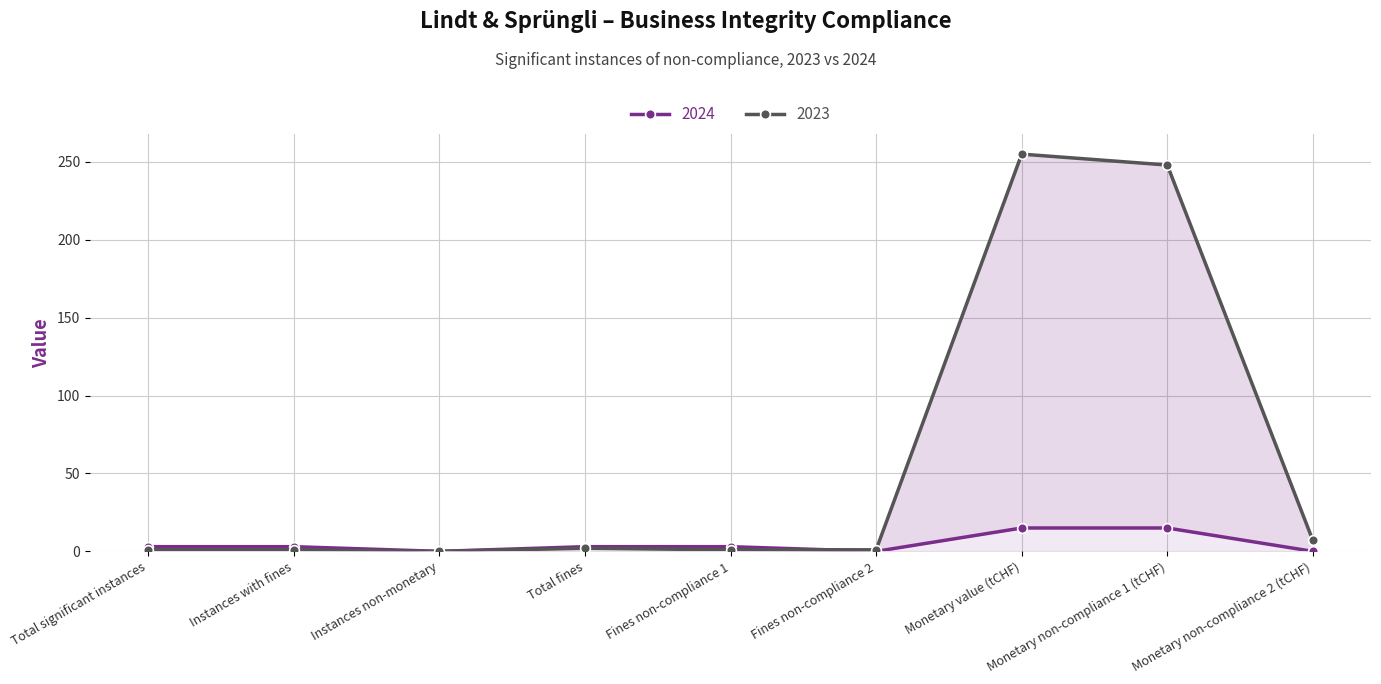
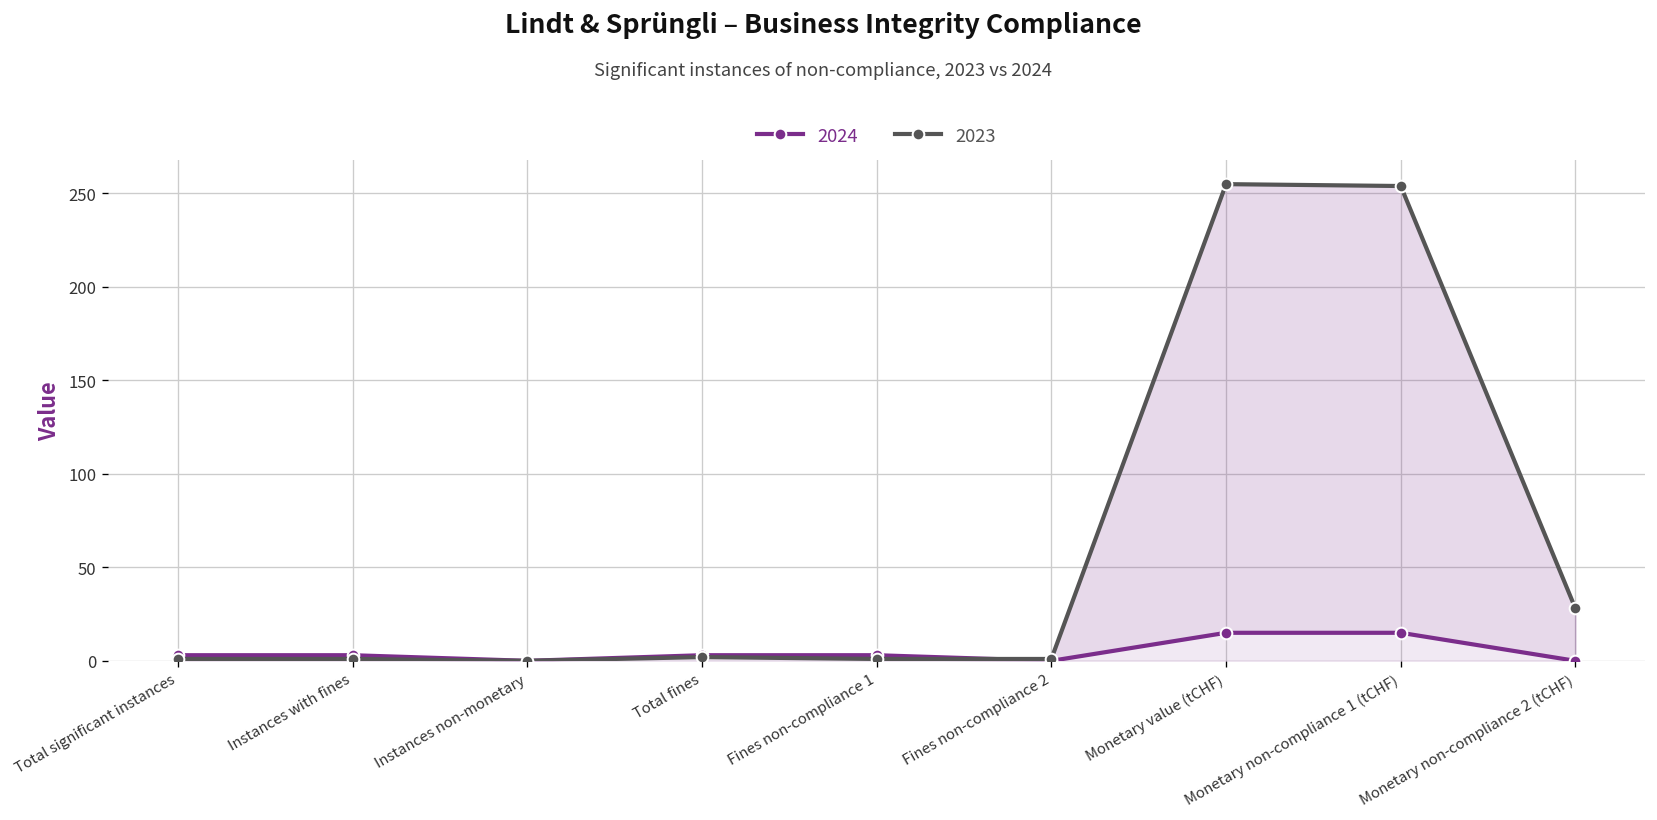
  {
    "2023": {
      "Total significant instances": 1,
      "Instances with fines": 1,
      "Fines non-compliance 1": 1,
-     "Monetary non-compliance 1 (tCHF)": 248,
-     "Monetary non-compliance 2 (tCHF)": 7
+     "Monetary non-compliance 1 (tCHF)": 254,
+     "Monetary non-compliance 2 (tCHF)": 28
    }
  }
